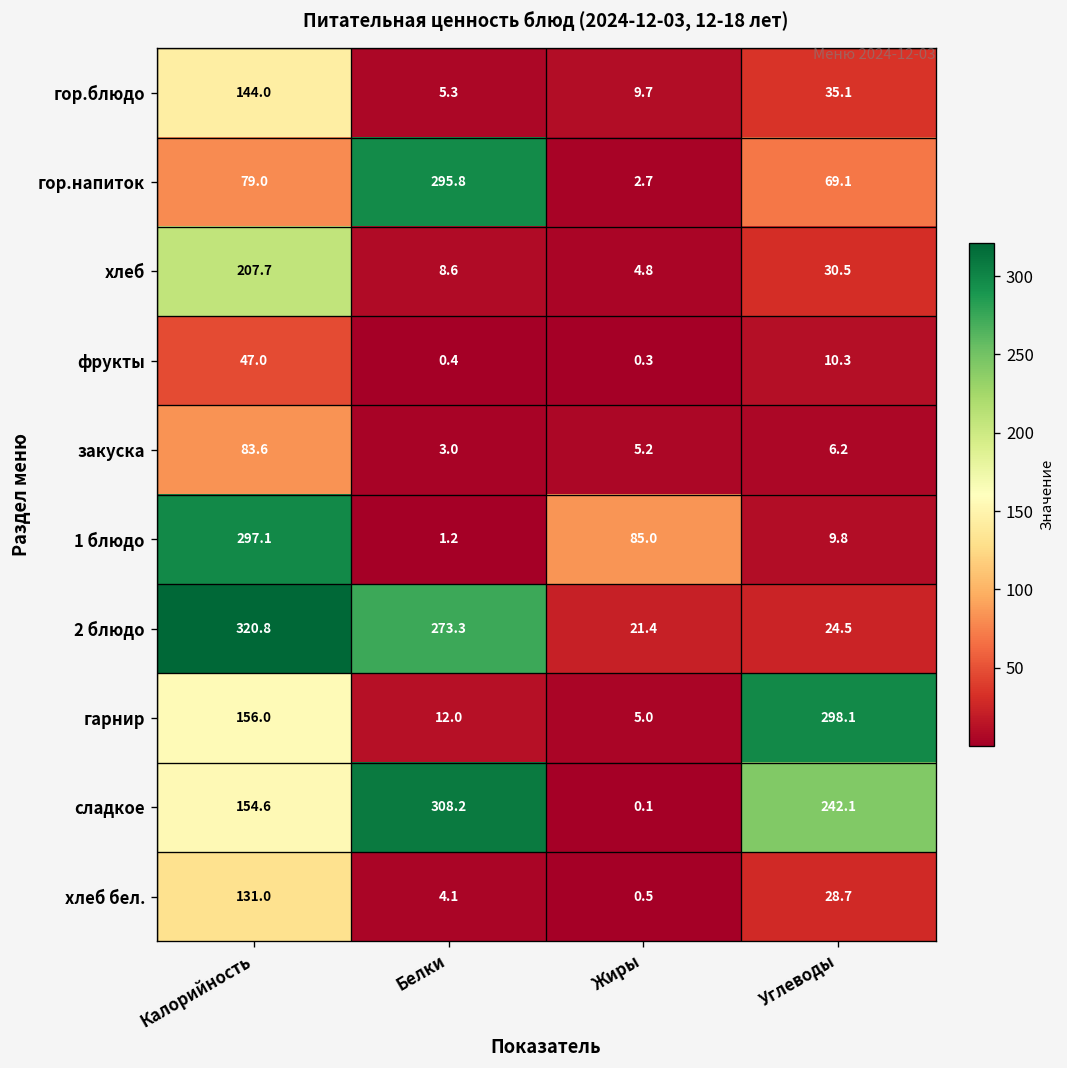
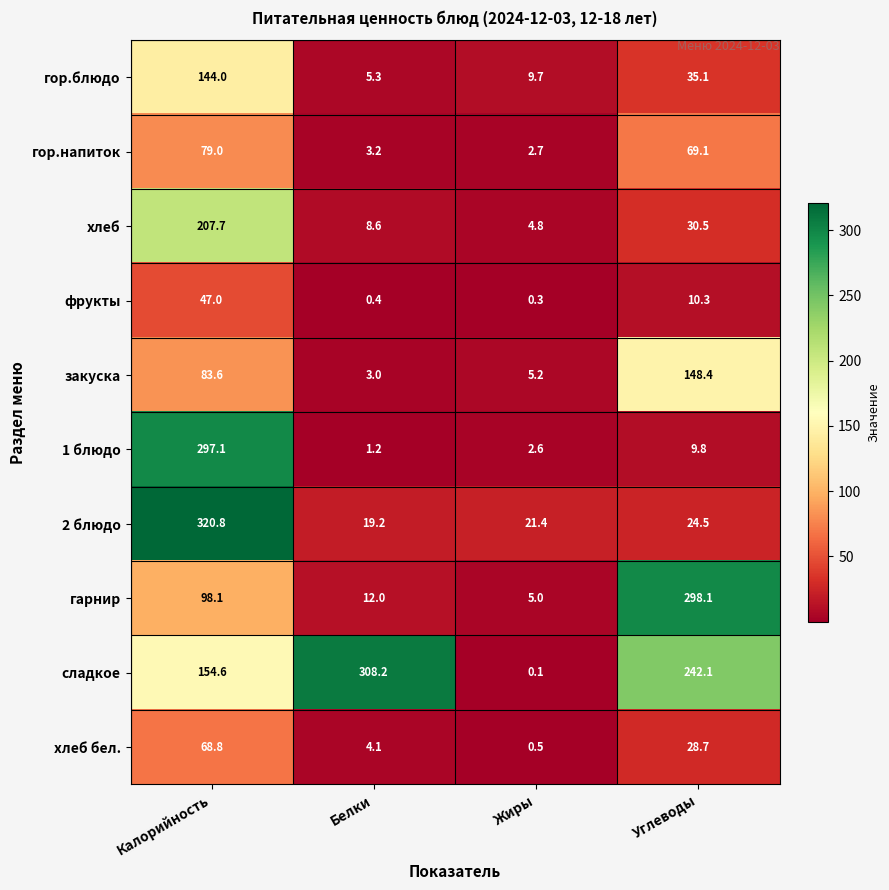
  {
    "гор.блюдо": {
      "Калорийность": 144.0,
      "Белки": 5.3,
      "Жиры": 9.7
    },
    "гор.напиток": {
      "Калорийность": 79.0,
-     "Белки": 295.8,
+     "Белки": 3.2,
      "Жиры": 2.7,
      "Углеводы": 69.1
    },
    "хлеб": {
      "Калорийность": 207.7,
      "Белки": 8.6,
      "Жиры": 4.8,
      "Углеводы": 30.5
    },
    "фрукты": {
      "Калорийность": 47.0,
      "Белки": 0.4,
      "Жиры": 0.3,
      "Углеводы": 10.3
    },
    "закуска": {
      "Калорийность": 83.6,
      "Белки": 3.0,
      "Жиры": 5.2,
-     "Углеводы": 6.2
+     "Углеводы": 148.4
    },
    "1 блюдо": {
      "Калорийность": 297.1,
      "Белки": 1.2,
-     "Жиры": 85.0,
+     "Жиры": 2.6,
      "Углеводы": 9.8
    },
    "2 блюдо": {
      "Калорийность": 320.8,
-     "Белки": 273.3,
+     "Белки": 19.2,
      "Жиры": 21.4,
      "Углеводы": 24.5
    },
    "гарнир": {
-     "Калорийность": 156.0,
+     "Калорийность": 98.1,
      "Белки": 12.0,
      "Жиры": 5.0,
      "Углеводы": 298.1
    },
    "сладкое": {
      "Калорийность": 154.6,
      "Белки": 308.2,
      "Жиры": 0.1,
      "Углеводы": 242.1
    },
    "хлеб бел.": {
-     "Калорийность": 131.0,
+     "Калорийность": 68.8,
      "Белки": 4.1,
      "Жиры": 0.5,
      "Углеводы": 28.7
    }
  }
